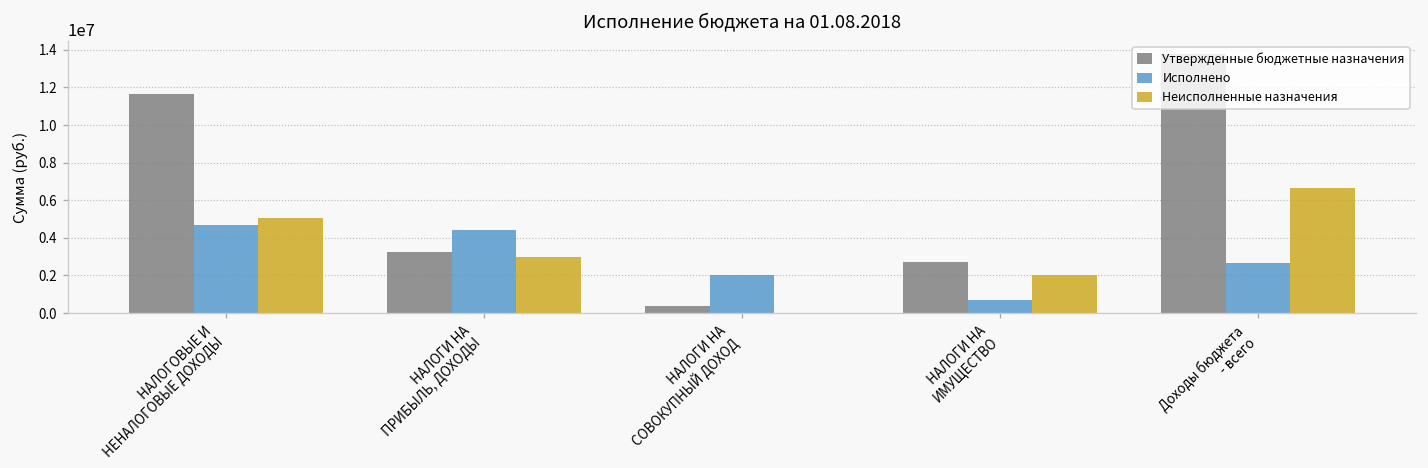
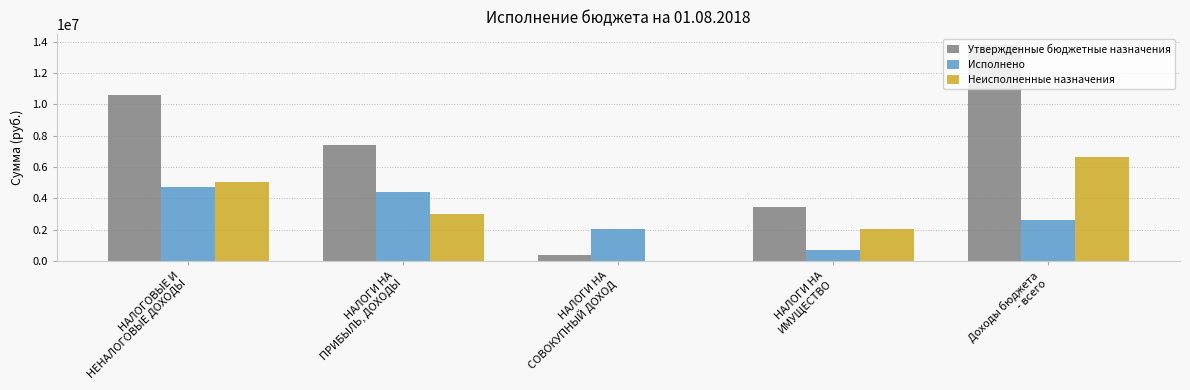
  {
    "Утвержденные бюджетные назначения": {
-     "НАЛОГОВЫЕ И НЕНАЛОГОВЫЕ ДОХОДЫ": 11700000,
-     "НАЛОГИ НА ПРИБЫЛЬ, ДОХОДЫ": 3200000,
+     "НАЛОГОВЫЕ И НЕНАЛОГОВЫЕ ДОХОДЫ": 10600000,
+     "НАЛОГИ НА ПРИБЫЛЬ, ДОХОДЫ": 7400000,
      "НАЛОГИ НА СОВОКУПНЫЙ ДОХОД": 400000,
-     "НАЛОГИ НА ИМУЩЕСТВО": 2700000
+     "НАЛОГИ НА ИМУЩЕСТВО": 3400000
    },
    "Исполнено": {
      "НАЛОГОВЫЕ И НЕНАЛОГОВЫЕ ДОХОДЫ": 4700000,
      "НАЛОГИ НА ПРИБЫЛЬ, ДОХОДЫ": 4400000,
      "НАЛОГИ НА СОВОКУПНЫЙ ДОХОД": 2000000,
      "НАЛОГИ НА ИМУЩЕСТВО": 700000,
      "Доходы бюджета - всего": 2600000
    },
    "Неисполненные назначения": {
      "НАЛОГОВЫЕ И НЕНАЛОГОВЫЕ ДОХОДЫ": 5000000,
      "НАЛОГИ НА ПРИБЫЛЬ, ДОХОДЫ": 3000000,
      "НАЛОГИ НА СОВОКУПНЫЙ ДОХОД": 0,
      "НАЛОГИ НА ИМУЩЕСТВО": 2000000,
      "Доходы бюджета - всего": 6600000
    }
  }
